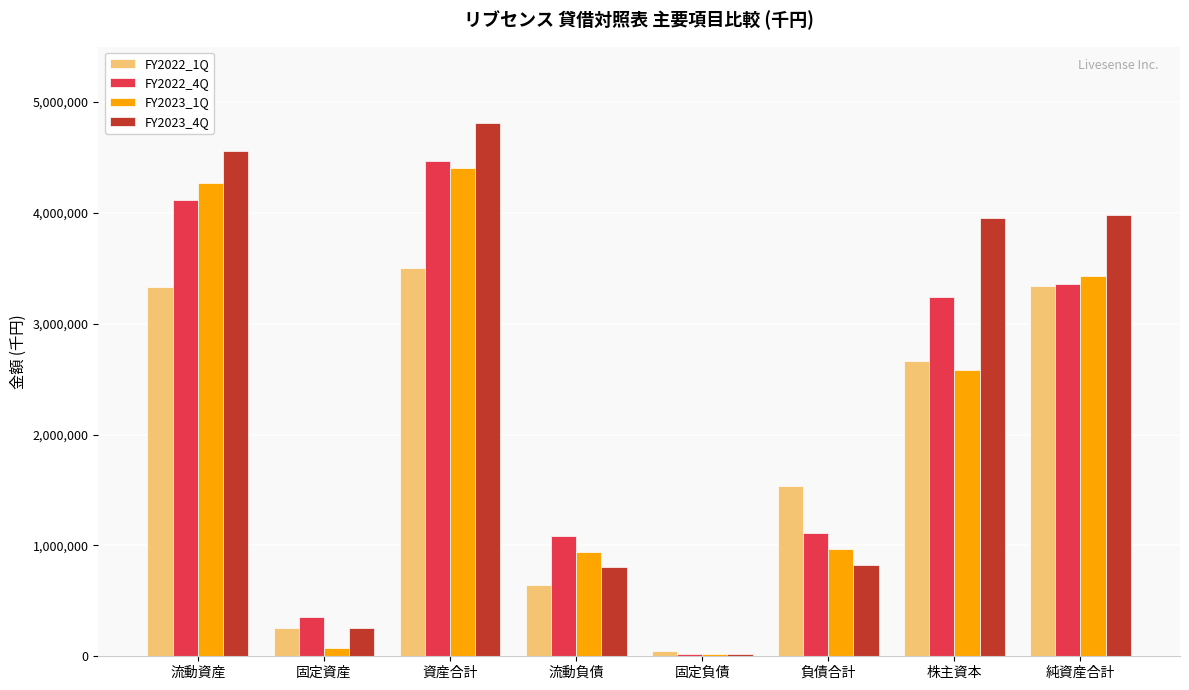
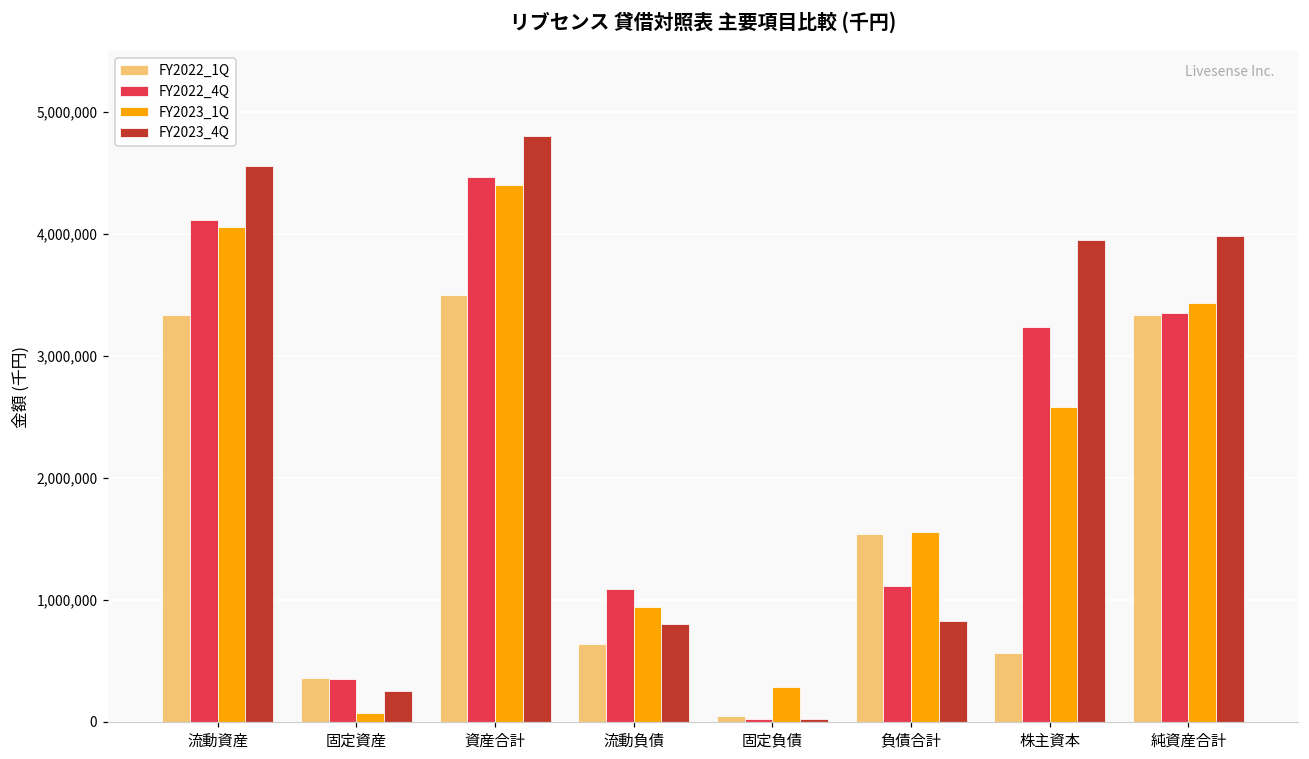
  {
    "FY2022_1Q": {
      "流動資産": "3,330,000",
-     "固定資産": "260,000",
+     "固定資産": "360,000",
      "資産合計": "3,510,000",
      "流動負債": "640,000",
      "固定負債": "50,000",
      "負債合計": "1,540,000",
-     "株主資本": "2,660,000",
+     "株主資本": "560,000",
      "純資産合計": "3,340,000"
    },
    "FY2023_1Q": {
-     "流動資産": "4,270,000",
+     "流動資産": "4,060,000",
      "固定資産": "80,000",
      "資産合計": "4,400,000",
      "流動負債": "940,000",
-     "固定負債": "20,000",
-     "負債合計": "970,000",
+     "固定負債": "290,000",
+     "負債合計": "1,560,000",
      "株主資本": "2,580,000",
      "純資産合計": "3,430,000"
    }
  }
